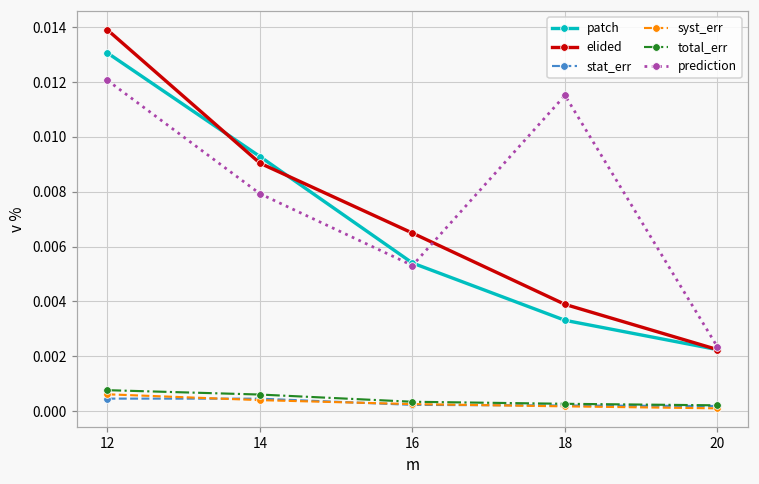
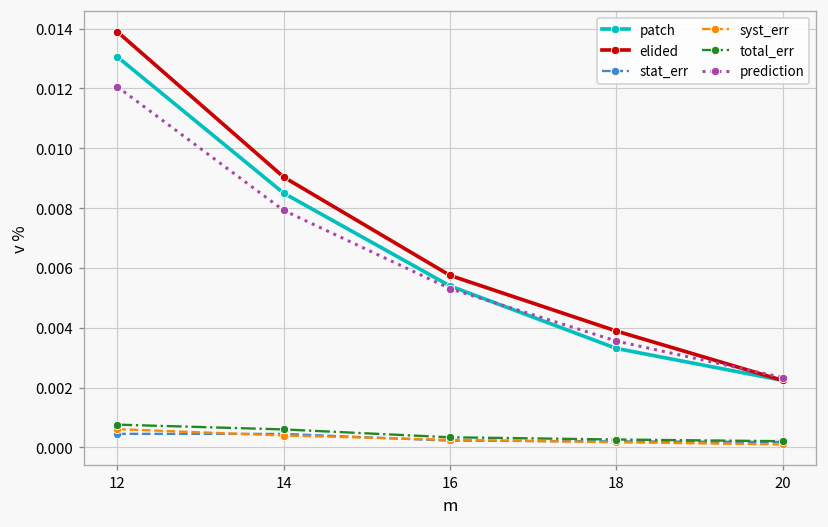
  {
    "patch": {
      "12": 0.0131,
-     "14": 0.0093,
+     "14": 0.0085,
      "18": 0.0033
    },
    "elided": {
      "12": 0.0139,
      "14": 0.0090,
-     "16": 0.0065,
+     "16": 0.0058,
      "18": 0.0039
    },
    "stat_err": {
      "12": 0.0005
    },
    "syst_err": {
      "12": 0.0006
    },
    "total_err": {
      "12": 0.0008,
      "14": 0.0006
    },
    "prediction": {
      "12": 0.0121,
      "14": 0.0079,
-     "18": 0.0115
+     "18": 0.0036
    }
  }
